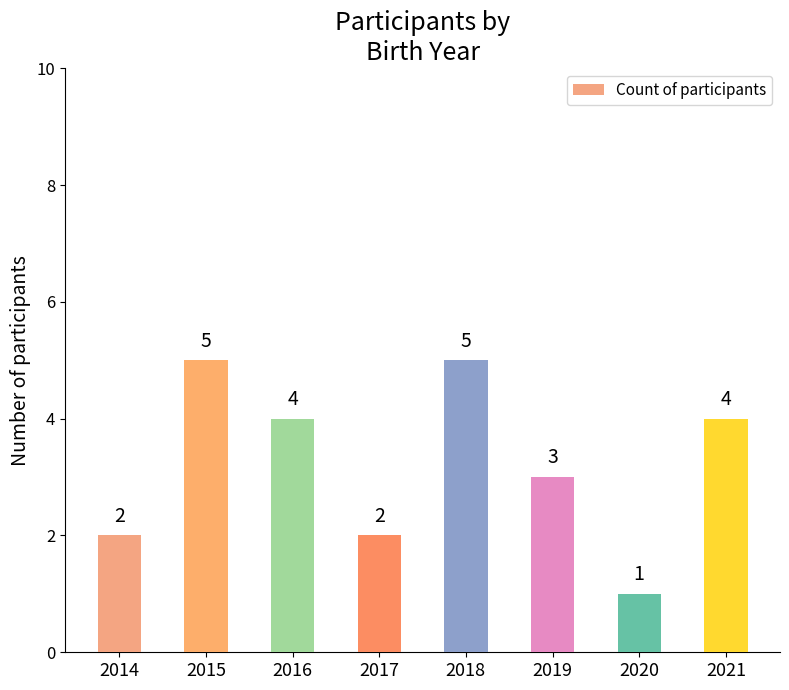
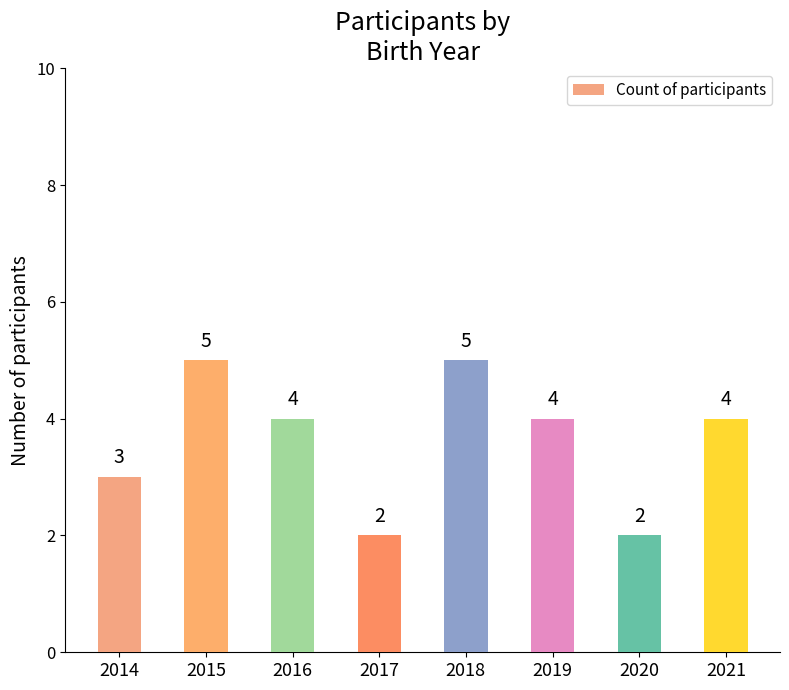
  {
-   "2014": 2,
+   "2014": 3,
    "2015": 5,
    "2016": 4,
    "2017": 2,
    "2018": 5,
-   "2019": 3,
-   "2020": 1,
+   "2019": 4,
+   "2020": 2,
    "2021": 4
  }
